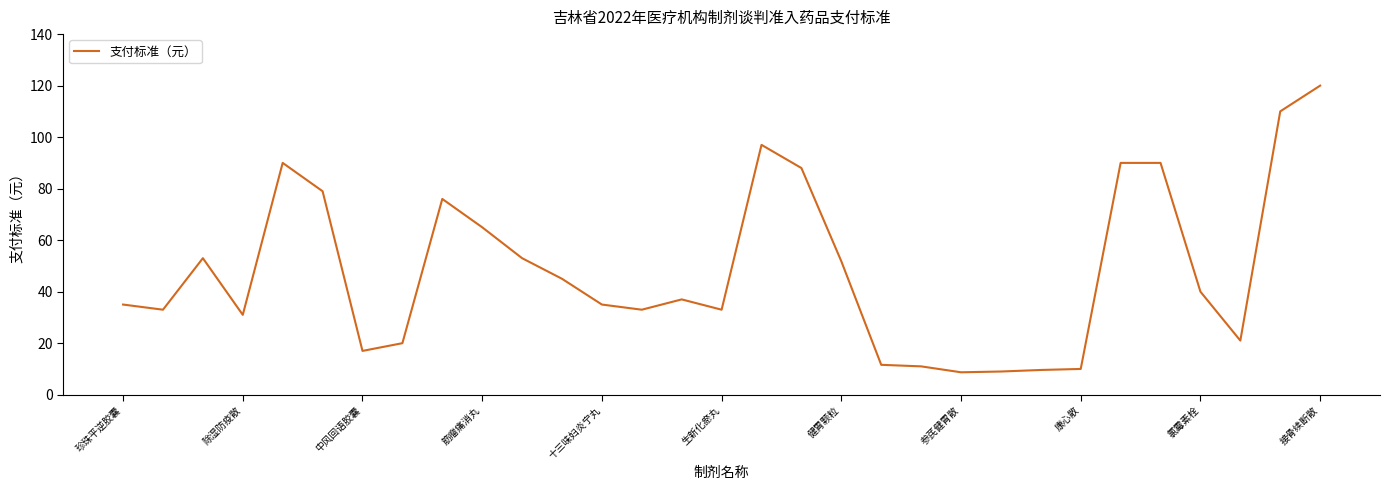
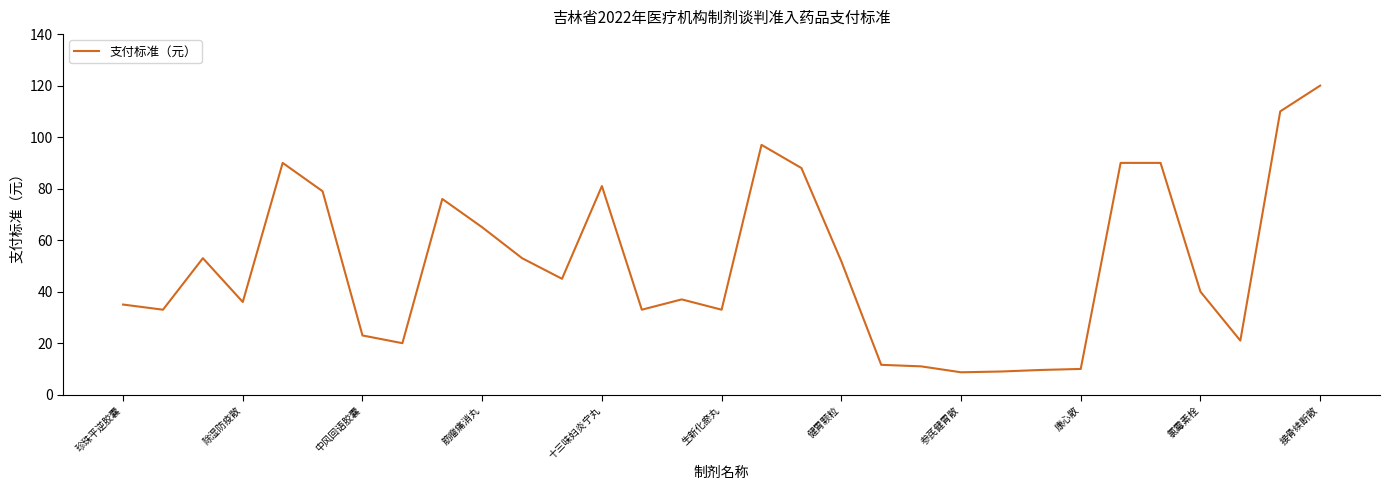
  {
    "珍珠平逆胶囊": 35,
-   "除湿防疫散": 31,
-   "中风回语胶囊": 17,
+   "除湿防疫散": 36,
+   "中风回语胶囊": 23,
    "筋瘤痛消丸": 65,
-   "十三味妇炎宁丸": 35,
+   "十三味妇炎宁丸": 81,
    "生新化瘀丸": 33,
    "健胃颗粒": 52,
    "参芪健胃散": 9,
    "康心散": 10,
    "氯霉素栓": 40,
    "接骨续断散": 120
  }
